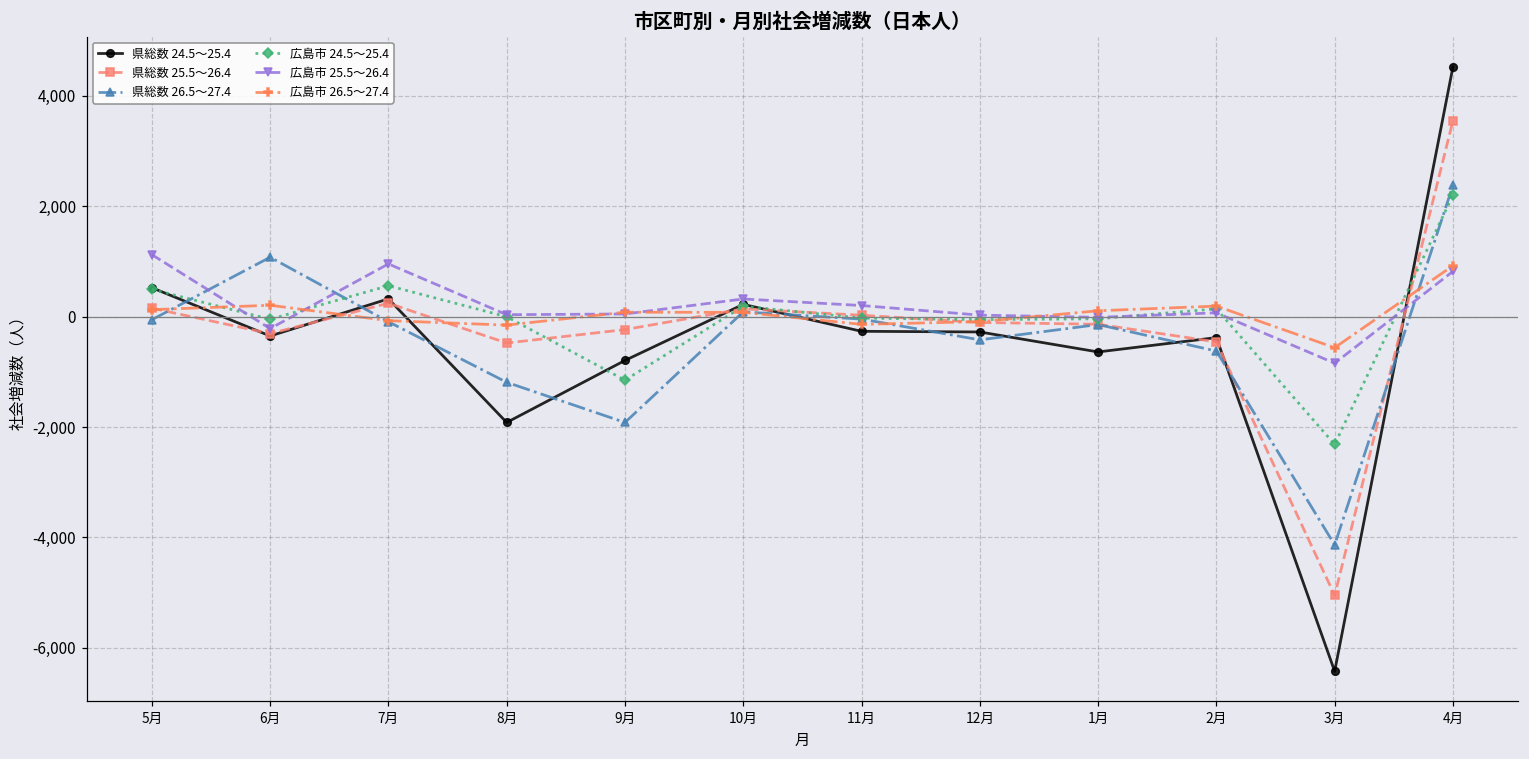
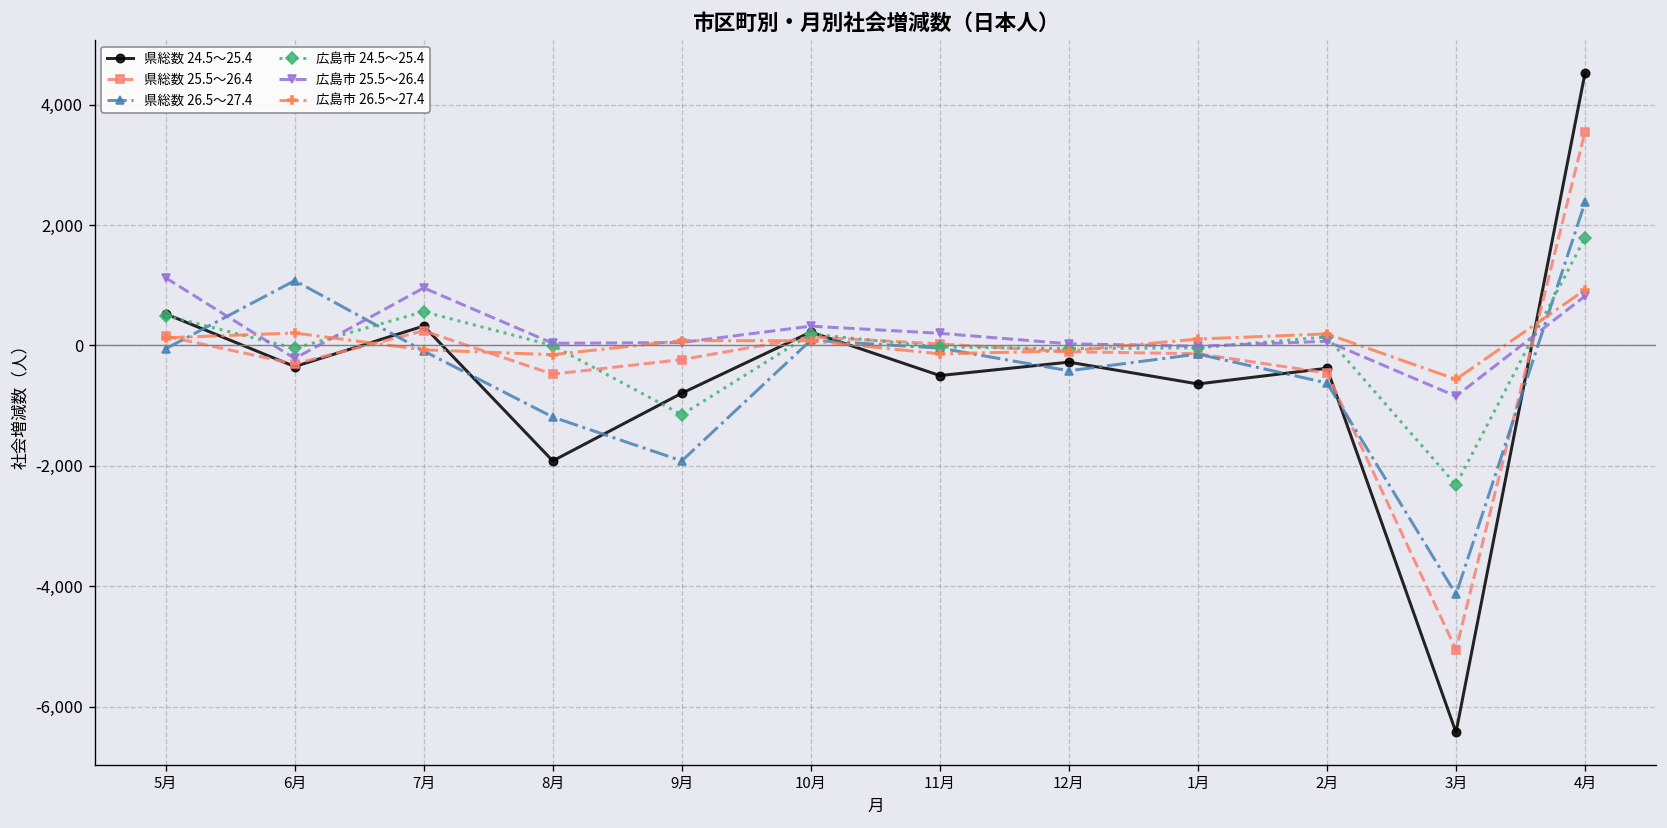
  {
    "県総数 24.5～25.4": {
      "7月": "300",
      "8月": "-1,900",
      "9月": "-800",
-     "11月": "-300",
+     "11月": "-500",
      "12月": "-300",
      "1月": "-600",
      "2月": "-400",
      "3月": "-6,400",
      "4月": "4,500"
    },
    "県総数 26.5～27.4": {
      "5月": "-100",
      "6月": "1,100",
      "8月": "-1,200",
      "9月": "-1,900",
      "12月": "-400",
      "2月": "-600",
      "3月": "-4,100",
      "4月": "2,400"
    },
    "広島市 24.5～25.4": {
      "6月": "0",
      "7月": "600",
      "9月": "-1,200",
      "3月": "-2,300",
-     "4月": "2,200"
+     "4月": "1,800"
    },
    "広島市 25.5～26.4": {
      "5月": "1,100",
      "6月": "-200",
      "7月": "1,000",
      "10月": "300",
      "11月": "200",
      "12月": "0",
      "2月": "100",
      "3月": "-800",
      "4月": "800"
    }
  }
